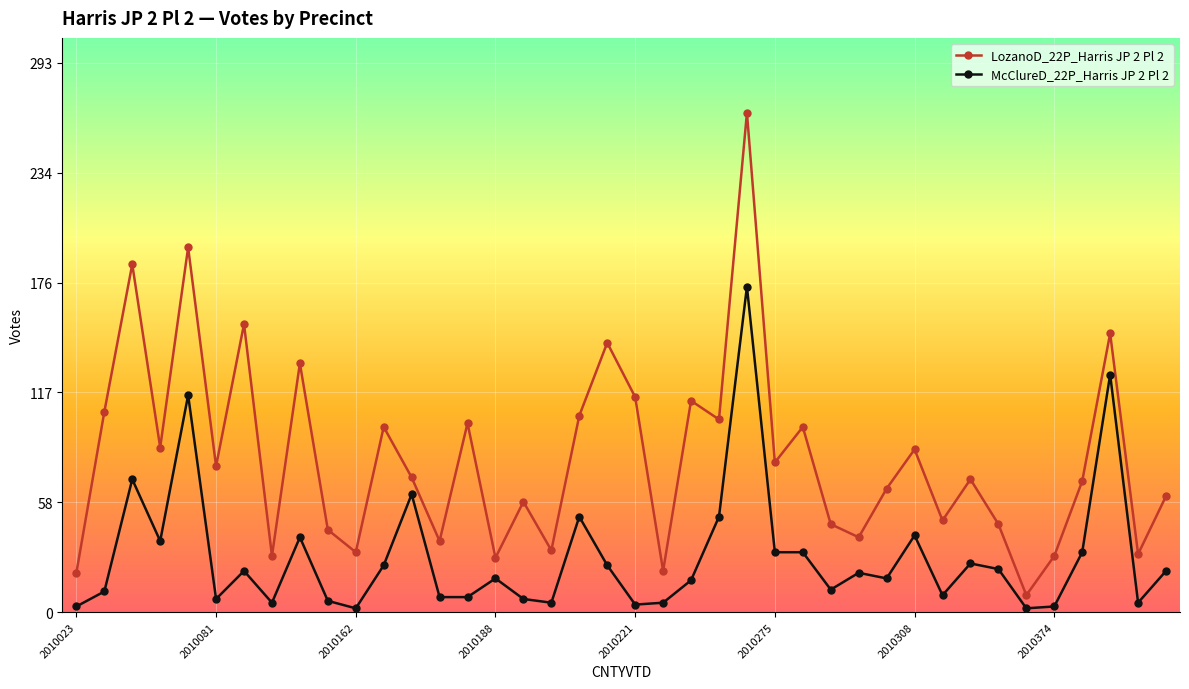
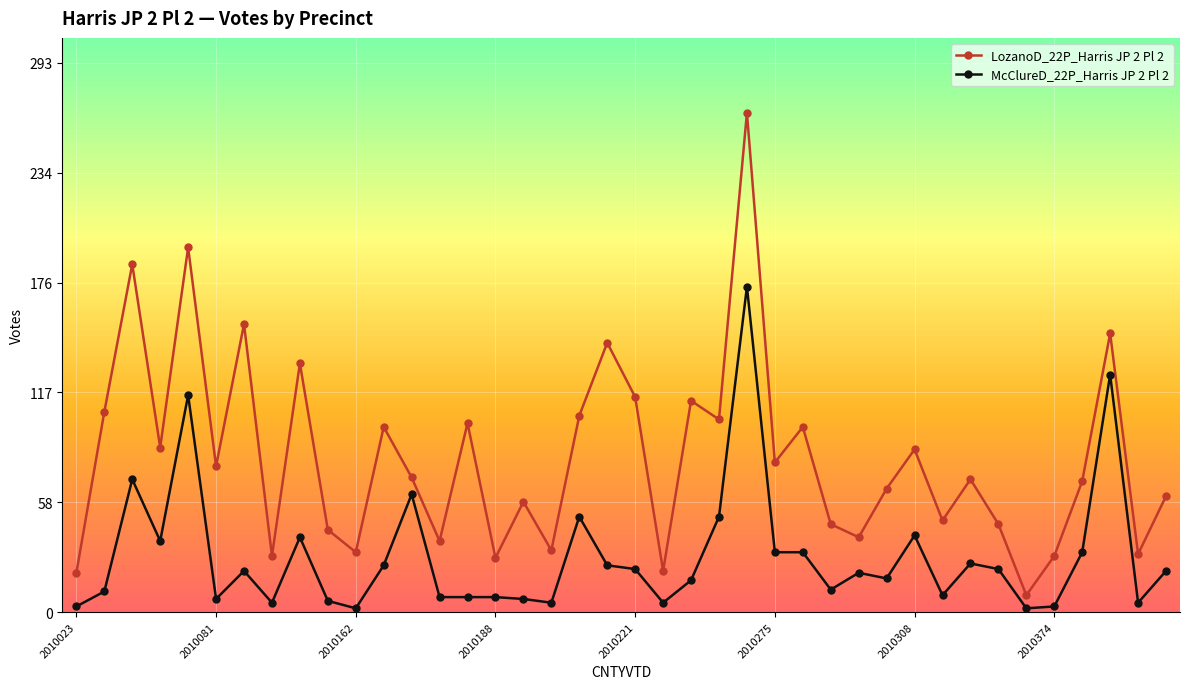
  {
    "LozanoD_22P_Harris JP 2 Pl 2": {
      "2010023": 21,
      "2010081": 78,
      "2010162": 32,
      "2010188": 29,
      "2010221": 115,
      "2010275": 80,
      "2010308": 87,
      "2010374": 30
    },
    "McClureD_22P_Harris JP 2 Pl 2": {
      "2010023": 3,
      "2010081": 7,
      "2010162": 2,
-     "2010188": 18,
-     "2010221": 4,
+     "2010188": 8,
+     "2010221": 23,
      "2010275": 32,
      "2010308": 41,
      "2010374": 3
    }
  }
